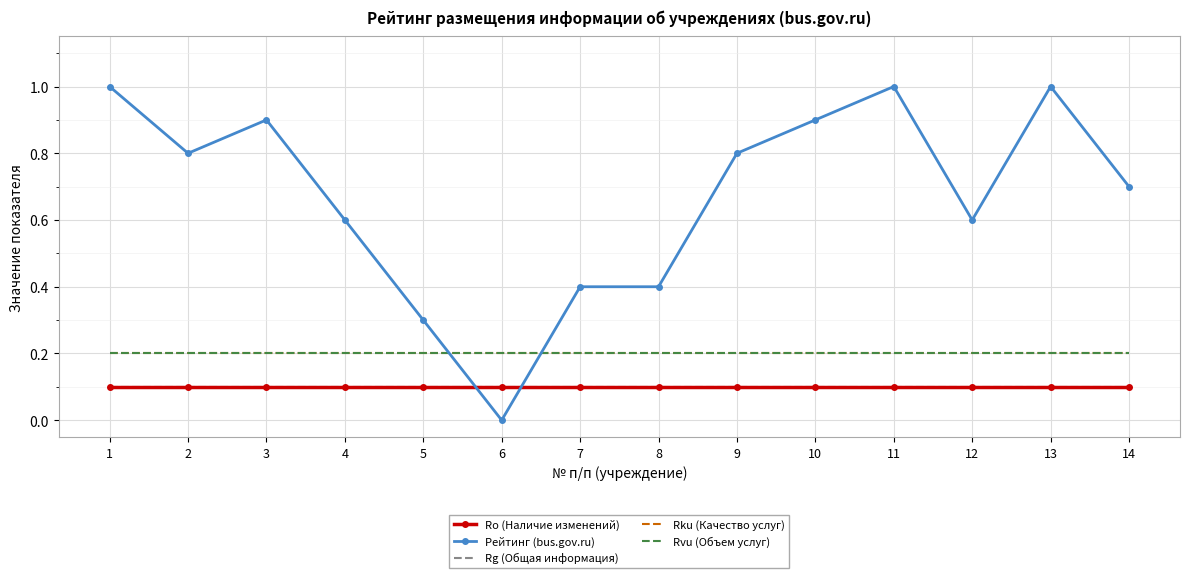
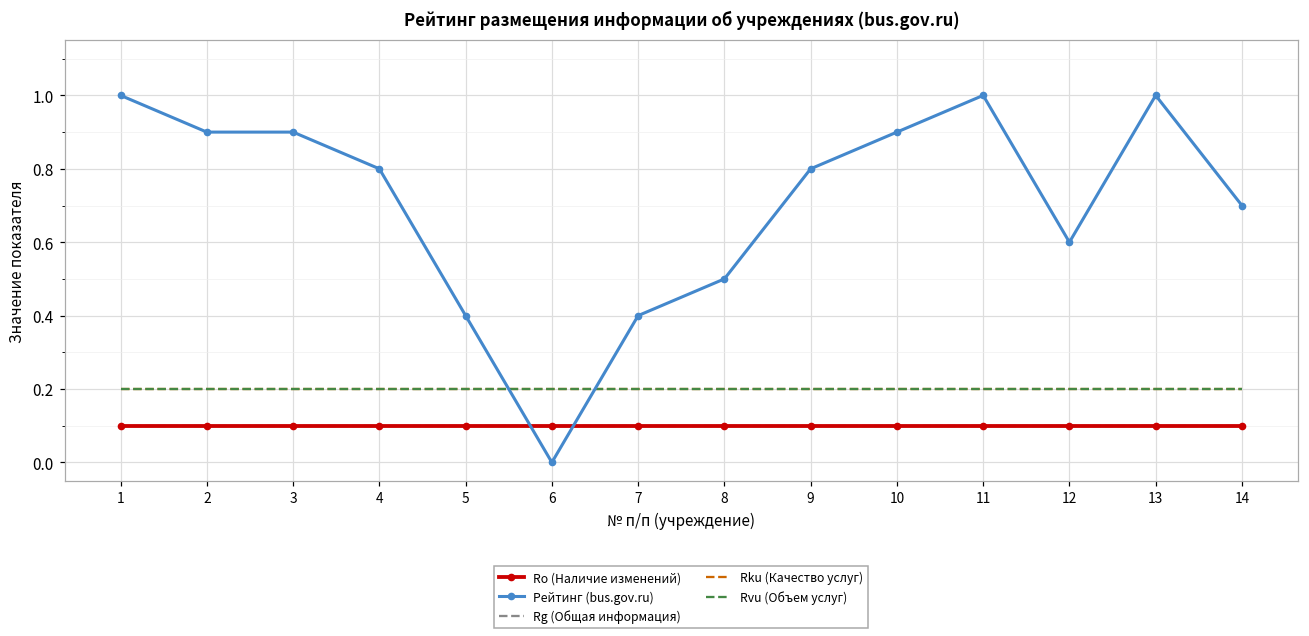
  {
    "Rg (Общая информация)": {
      "1": 0.1,
      "2": 0.1,
      "3": 0.1,
      "4": 0.1,
      "5": 0.1,
      "6": 0.1,
      "7": 0.1,
      "8": 0.1,
      "9": 0.1,
      "10": 0.1,
      "11": 0.1,
      "12": 0.1,
      "13": 0.1,
      "14": 0.1
    },
    "Рейтинг (bus.gov.ru)": {
      "1": 1.0,
-     "2": 0.8,
+     "2": 0.9,
      "3": 0.9,
-     "4": 0.6,
-     "5": 0.3,
+     "4": 0.8,
+     "5": 0.4,
      "6": 0.0,
      "7": 0.4,
-     "8": 0.4,
+     "8": 0.5,
      "9": 0.8,
      "10": 0.9,
      "11": 1.0,
      "12": 0.6,
      "13": 1.0,
      "14": 0.7
    },
    "Rvu (Объем услуг)": {
      "1": 0.2,
      "2": 0.2,
      "3": 0.2,
      "4": 0.2,
      "5": 0.2,
      "6": 0.2,
      "7": 0.2,
      "8": 0.2,
      "9": 0.2,
      "10": 0.2,
      "11": 0.2,
      "12": 0.2,
      "13": 0.2,
      "14": 0.2
    }
  }
